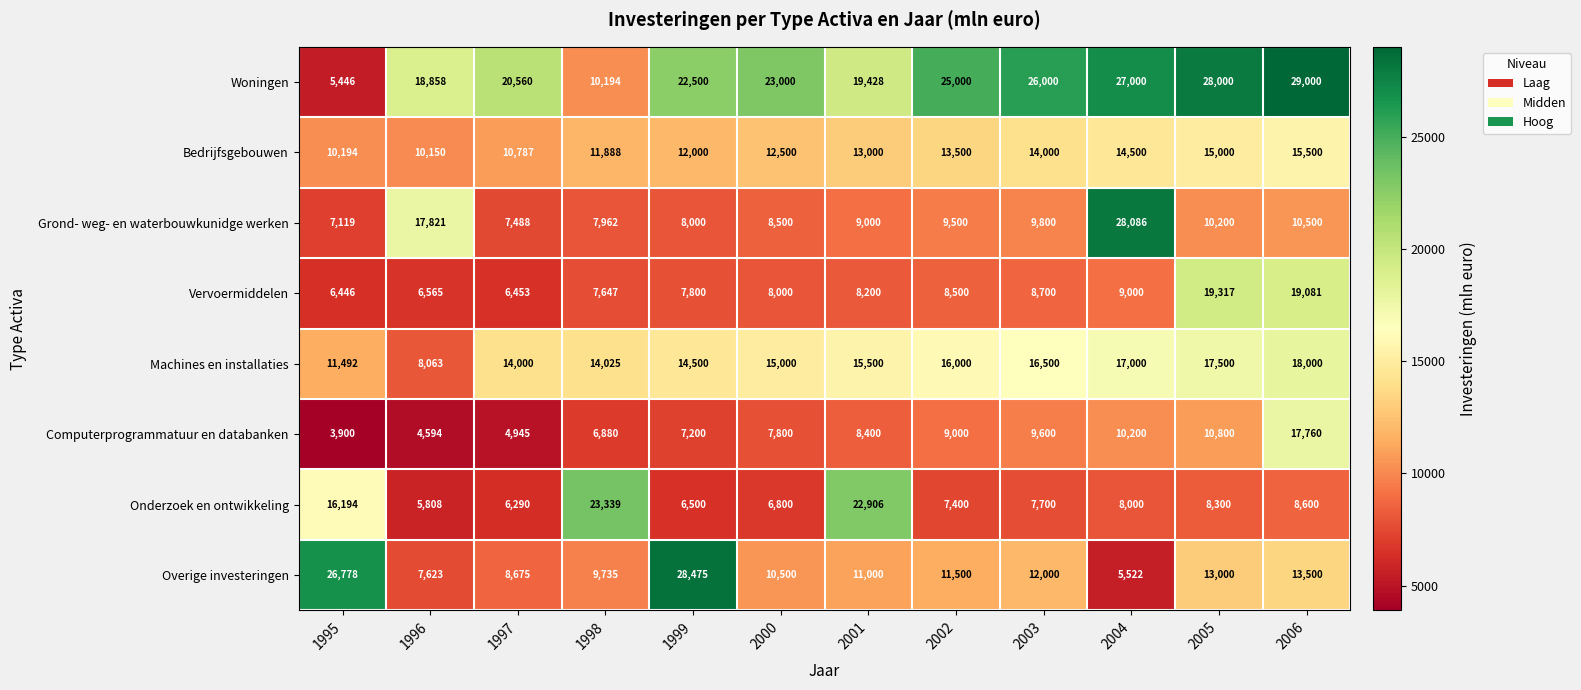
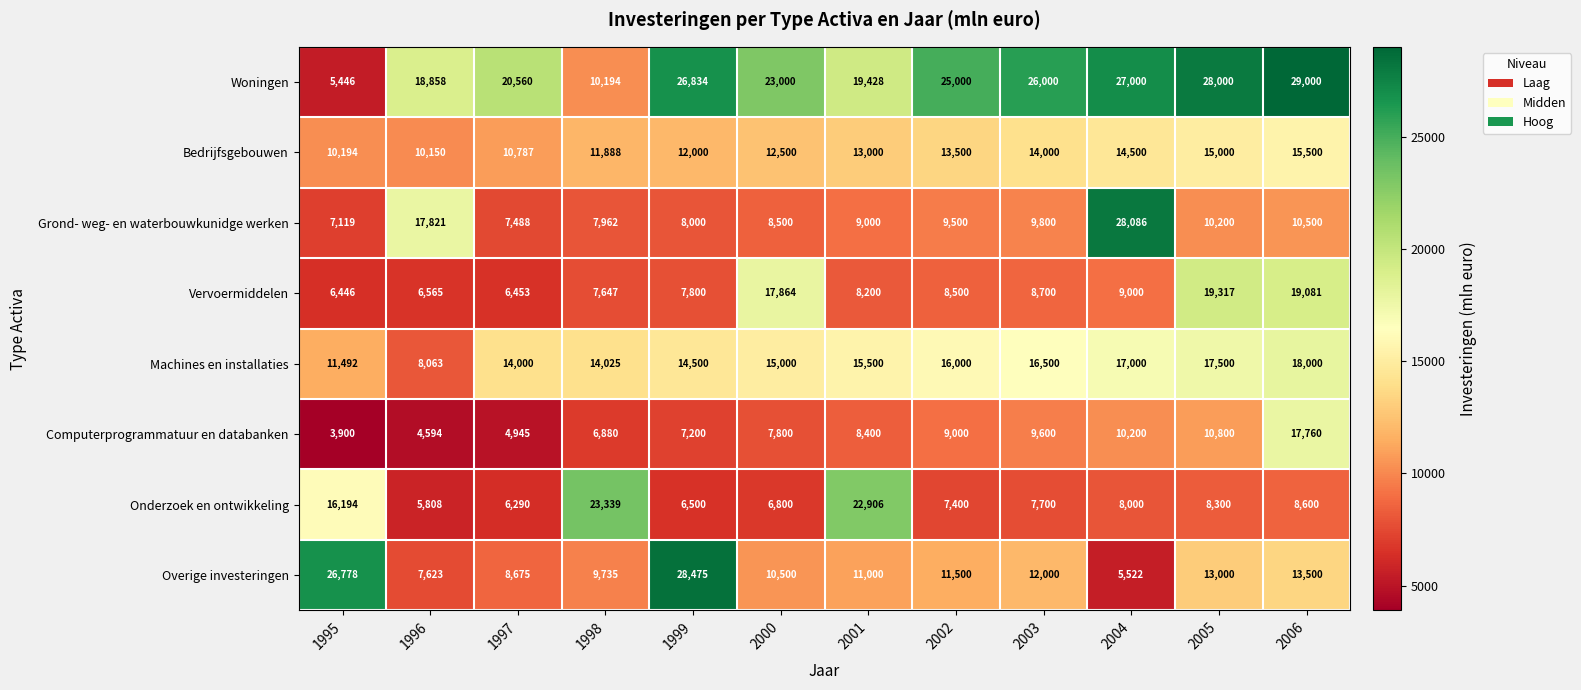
  {
    "Woningen": {
      "1995": "5,446",
      "1996": "18,858",
      "1997": "20,560",
      "1998": "10,194",
-     "1999": "22,500",
+     "1999": "26,834",
      "2000": "23,000",
      "2001": "19,428",
      "2002": "25,000",
      "2003": "26,000",
      "2004": "27,000",
      "2005": "28,000",
      "2006": "29,000"
    },
    "Bedrijfsgebouwen": {
      "1995": "10,194",
      "1996": "10,150",
      "1997": "10,787",
      "1998": "11,888",
      "1999": "12,000",
      "2000": "12,500",
      "2001": "13,000",
      "2002": "13,500",
      "2003": "14,000",
      "2004": "14,500",
      "2005": "15,000",
      "2006": "15,500"
    },
    "Grond- weg- en waterbouwkunidge werken": {
      "1995": "7,119",
      "1996": "17,821",
      "1997": "7,488",
      "1998": "7,962",
      "1999": "8,000",
      "2000": "8,500",
      "2001": "9,000",
      "2002": "9,500",
      "2003": "9,800",
      "2004": "28,086",
      "2005": "10,200",
      "2006": "10,500"
    },
    "Vervoermiddelen": {
      "1995": "6,446",
      "1996": "6,565",
      "1997": "6,453",
      "1998": "7,647",
      "1999": "7,800",
-     "2000": "8,000",
+     "2000": "17,864",
      "2001": "8,200",
      "2002": "8,500",
      "2003": "8,700",
      "2004": "9,000",
      "2005": "19,317",
      "2006": "19,081"
    },
    "Machines en installaties": {
      "1995": "11,492",
      "1996": "8,063",
      "1997": "14,000",
      "1998": "14,025",
      "1999": "14,500",
      "2000": "15,000",
      "2001": "15,500",
      "2002": "16,000",
      "2003": "16,500",
      "2004": "17,000",
      "2005": "17,500",
      "2006": "18,000"
    },
    "Computerprogrammatuur en databanken": {
      "1995": "3,900",
      "1996": "4,594",
      "1997": "4,945",
      "1998": "6,880",
      "1999": "7,200",
      "2000": "7,800",
      "2001": "8,400",
      "2002": "9,000",
      "2003": "9,600",
      "2004": "10,200",
      "2005": "10,800",
      "2006": "17,760"
    },
    "Onderzoek en ontwikkeling": {
      "1995": "16,194",
      "1996": "5,808",
      "1997": "6,290",
      "1998": "23,339",
      "1999": "6,500",
      "2000": "6,800",
      "2001": "22,906",
      "2002": "7,400",
      "2003": "7,700",
      "2004": "8,000",
      "2005": "8,300",
      "2006": "8,600"
    },
    "Overige investeringen": {
      "1995": "26,778",
      "1996": "7,623",
      "1997": "8,675",
      "1998": "9,735",
      "1999": "28,475",
      "2000": "10,500",
      "2001": "11,000",
      "2002": "11,500",
      "2003": "12,000",
      "2004": "5,522",
      "2005": "13,000",
      "2006": "13,500"
    }
  }
